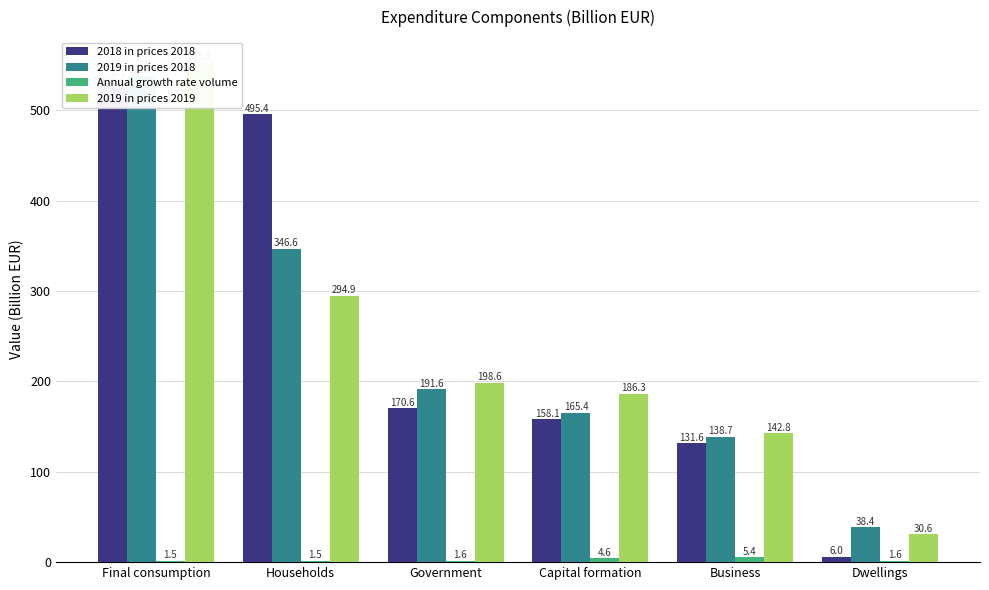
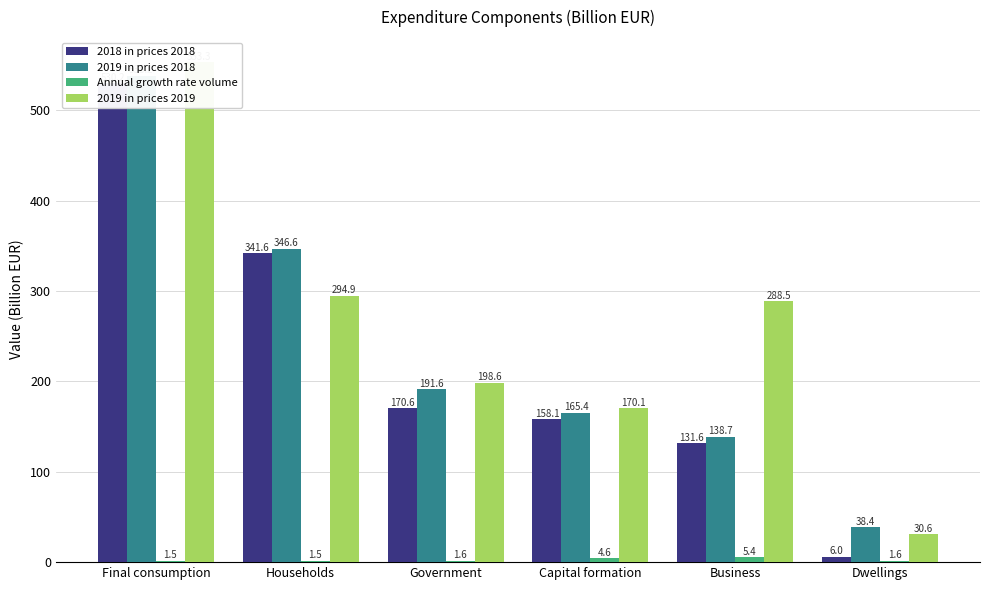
  {
    "2018 in prices 2018": {
-     "Households": 495.4,
+     "Households": 341.6,
      "Government": 170.6,
      "Capital formation": 158.1,
      "Business": 131.6,
      "Dwellings": 6.0
    },
    "2019 in prices 2019": {
      "Households": 294.9,
      "Government": 198.6,
-     "Capital formation": 186.3,
-     "Business": 142.8,
+     "Capital formation": 170.1,
+     "Business": 288.5,
      "Dwellings": 30.6
    }
  }
